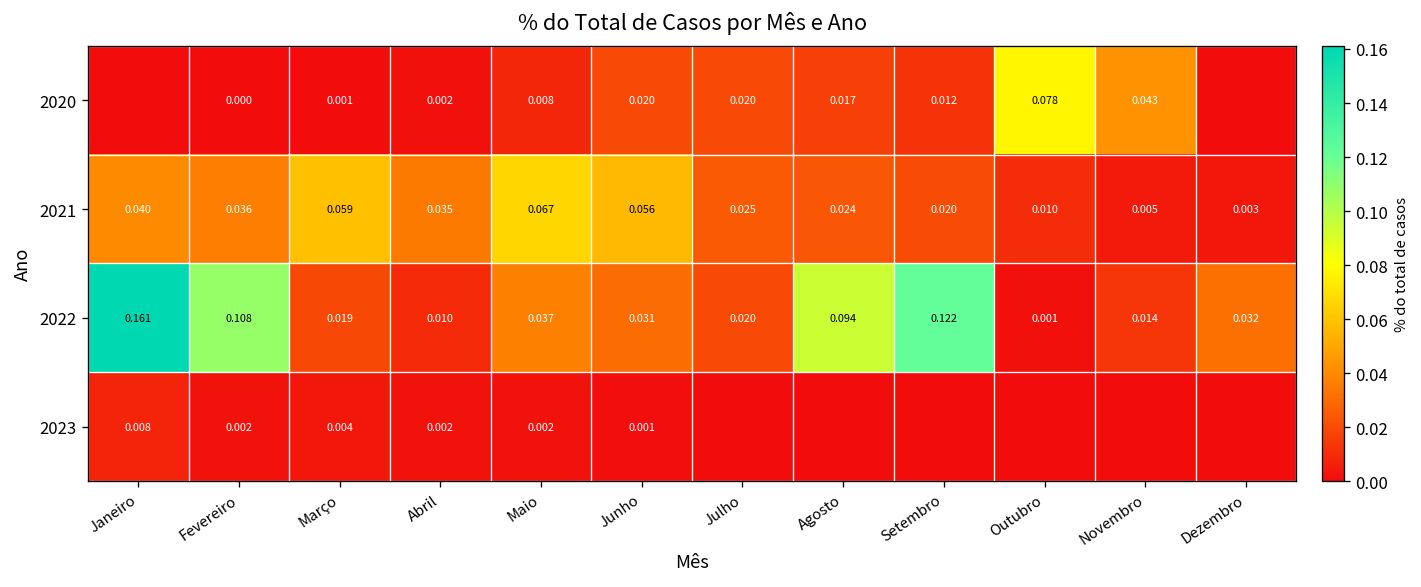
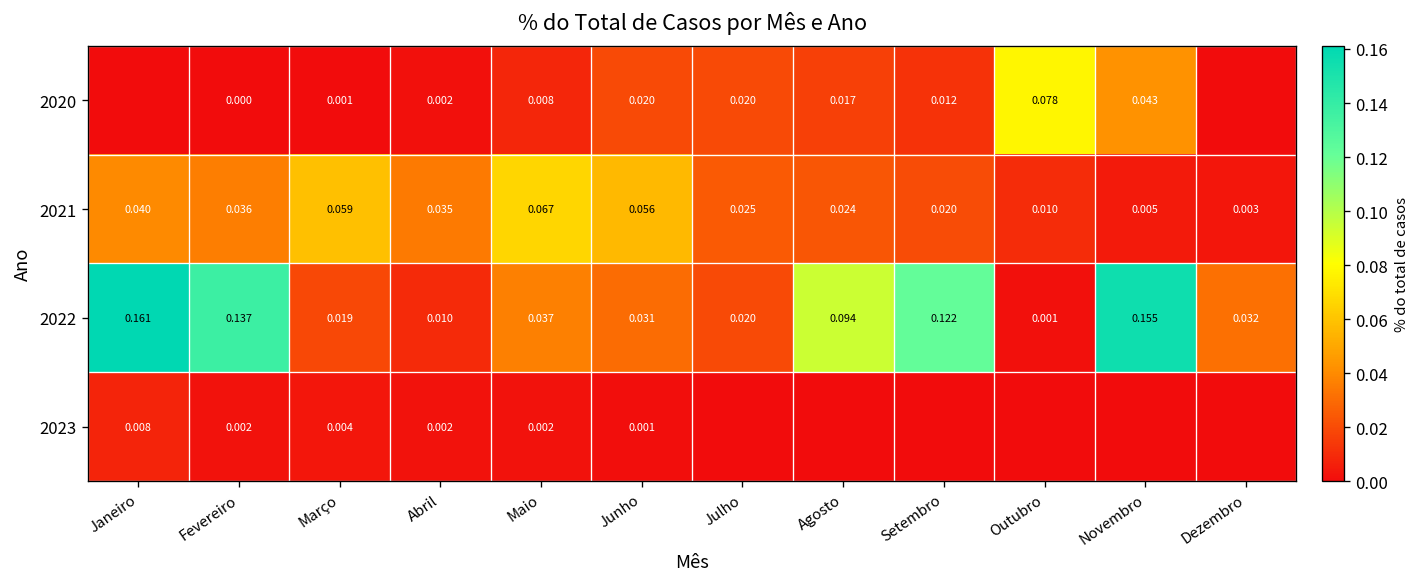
  {
    "2020": {
      "Fevereiro": 0.000,
      "Março": 0.001,
      "Abril": 0.002,
      "Maio": 0.008,
      "Junho": 0.020,
      "Julho": 0.020,
      "Agosto": 0.017,
      "Setembro": 0.012,
      "Outubro": 0.078,
      "Novembro": 0.043
    },
    "2021": {
      "Janeiro": 0.040,
      "Fevereiro": 0.036,
      "Março": 0.059,
      "Abril": 0.035,
      "Maio": 0.067,
      "Junho": 0.056,
      "Julho": 0.025,
      "Agosto": 0.024,
      "Setembro": 0.020,
      "Outubro": 0.010,
      "Novembro": 0.005,
      "Dezembro": 0.003
    },
    "2022": {
      "Janeiro": 0.161,
-     "Fevereiro": 0.108,
+     "Fevereiro": 0.137,
      "Março": 0.019,
      "Abril": 0.010,
      "Maio": 0.037,
      "Junho": 0.031,
      "Julho": 0.020,
      "Agosto": 0.094,
      "Setembro": 0.122,
      "Outubro": 0.001,
-     "Novembro": 0.014,
+     "Novembro": 0.155,
      "Dezembro": 0.032
    },
    "2023": {
      "Janeiro": 0.008,
      "Fevereiro": 0.002,
      "Março": 0.004,
      "Abril": 0.002,
      "Maio": 0.002,
      "Junho": 0.001
    }
  }
